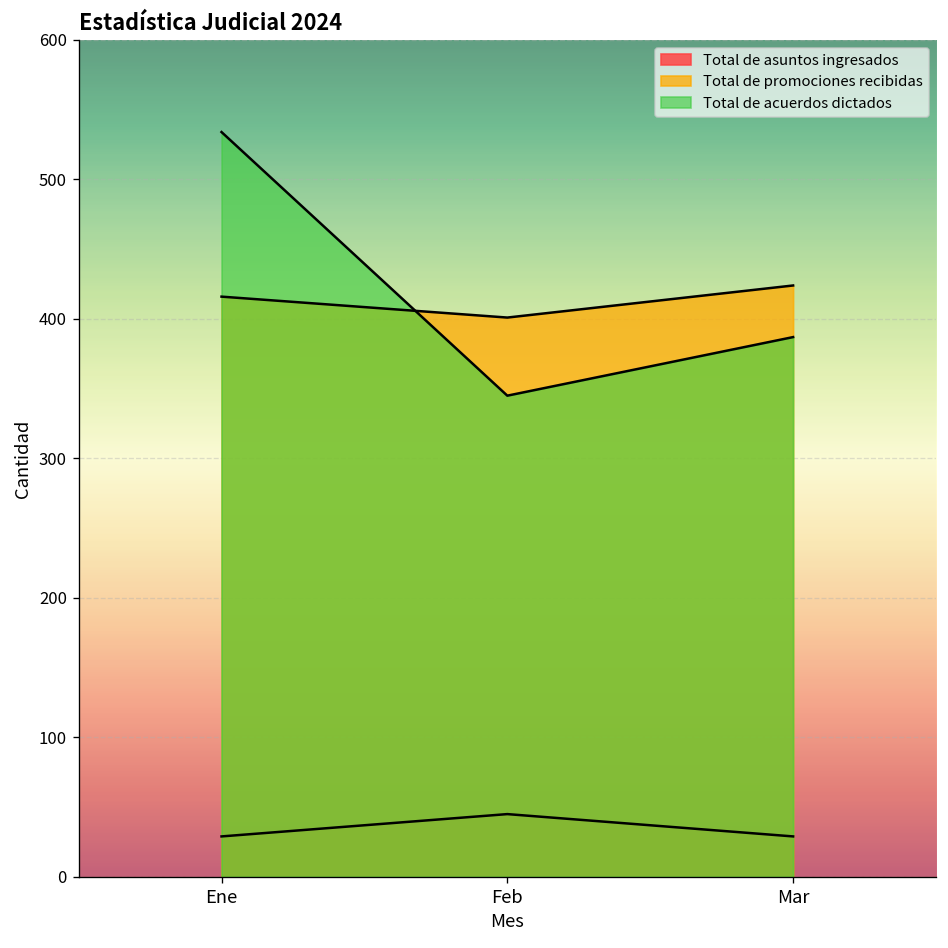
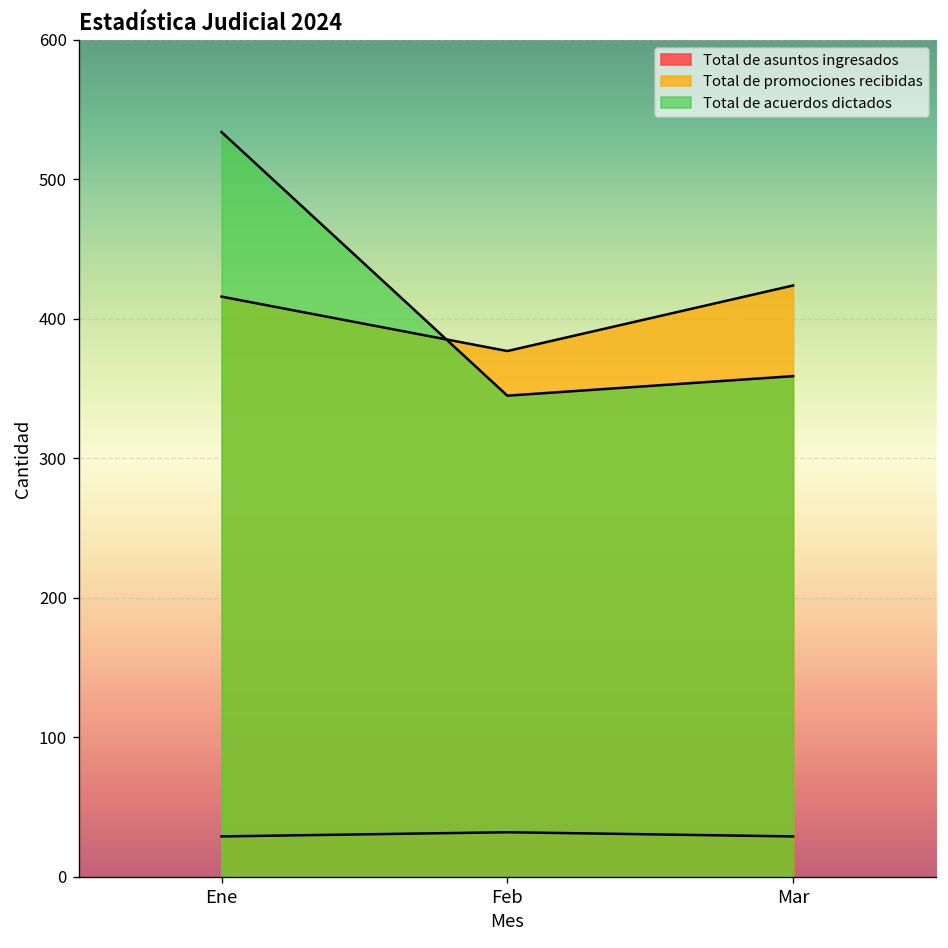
  {
    "Total de asuntos ingresados": {
      "Ene": 29,
-     "Feb": 45,
+     "Feb": 32,
      "Mar": 29
    },
    "Total de promociones recibidas": {
      "Ene": 416,
-     "Feb": 401,
+     "Feb": 377,
      "Mar": 424
    },
    "Total de acuerdos dictados": {
      "Ene": 534,
      "Feb": 345,
-     "Mar": 387
+     "Mar": 359
    }
  }
